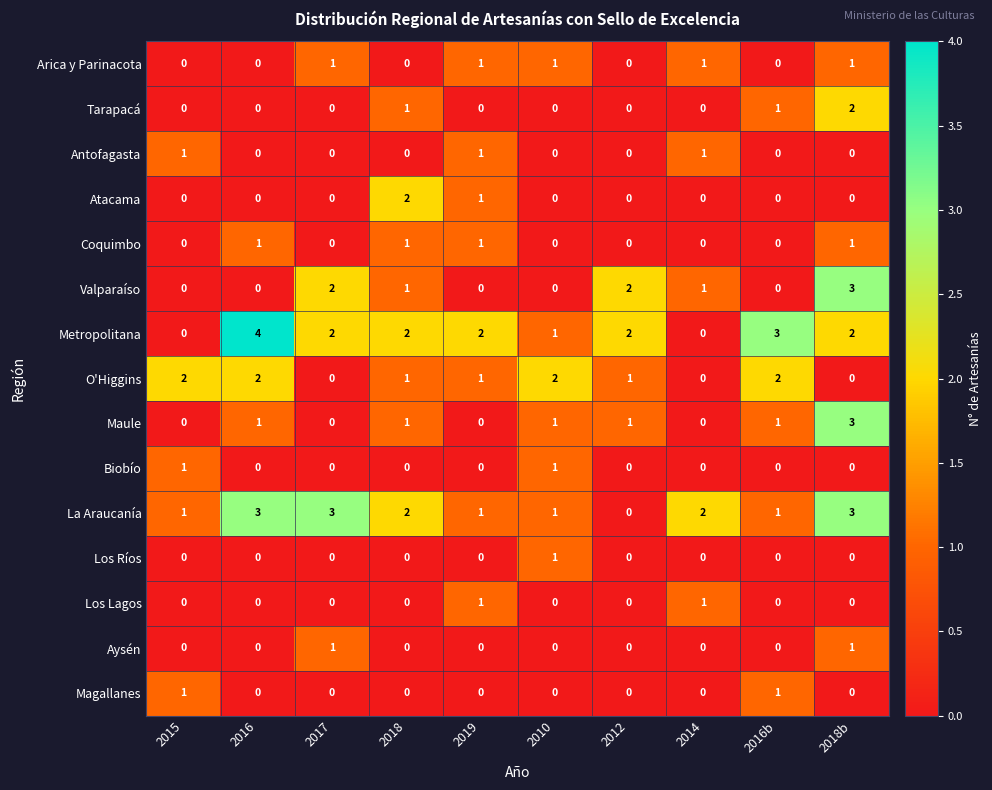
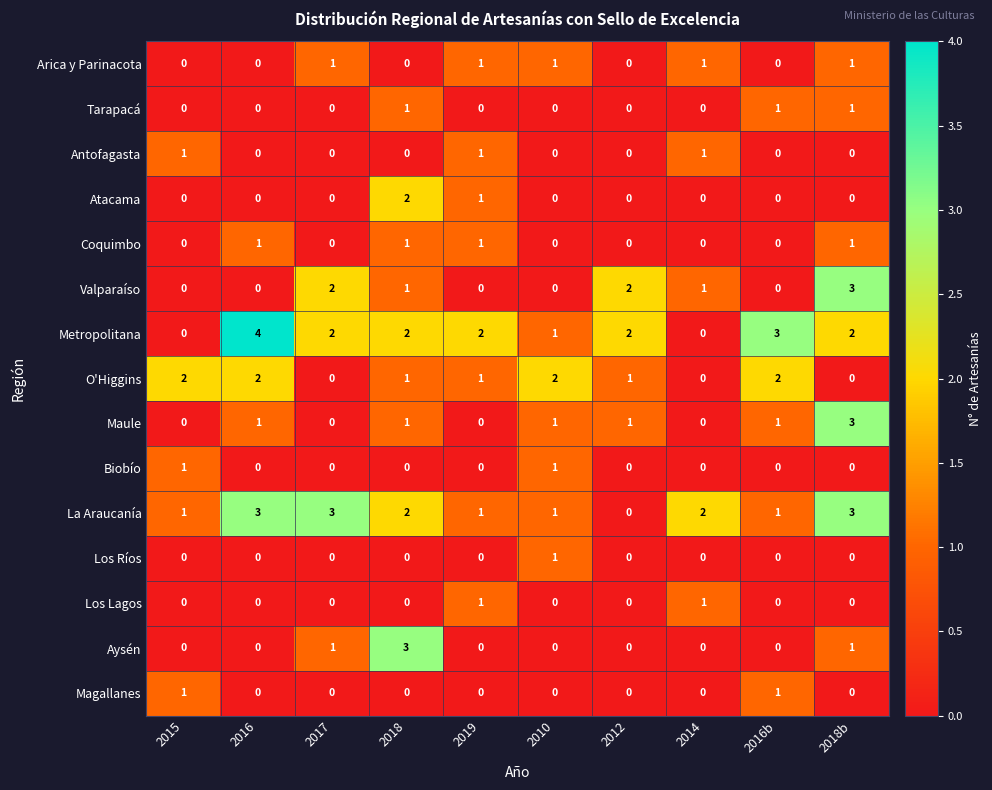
  {
    "Arica y Parinacota": {
      "2015": 0,
      "2016": 0,
      "2017": 1,
      "2018": 0,
      "2019": 1,
      "2010": 1,
      "2012": 0,
      "2014": 1,
      "2016b": 0,
      "2018b": 1
    },
    "Tarapacá": {
      "2015": 0,
      "2016": 0,
      "2017": 0,
      "2018": 1,
      "2019": 0,
      "2010": 0,
      "2012": 0,
      "2014": 0,
      "2016b": 1,
-     "2018b": 2
+     "2018b": 1
    },
    "Antofagasta": {
      "2015": 1,
      "2016": 0,
      "2017": 0,
      "2018": 0,
      "2019": 1,
      "2010": 0,
      "2012": 0,
      "2014": 1,
      "2016b": 0,
      "2018b": 0
    },
    "Atacama": {
      "2015": 0,
      "2016": 0,
      "2017": 0,
      "2018": 2,
      "2019": 1,
      "2010": 0,
      "2012": 0,
      "2014": 0,
      "2016b": 0,
      "2018b": 0
    },
    "Coquimbo": {
      "2015": 0,
      "2016": 1,
      "2017": 0,
      "2018": 1,
      "2019": 1,
      "2010": 0,
      "2012": 0,
      "2014": 0,
      "2016b": 0,
      "2018b": 1
    },
    "Valparaíso": {
      "2015": 0,
      "2016": 0,
      "2017": 2,
      "2018": 1,
      "2019": 0,
      "2010": 0,
      "2012": 2,
      "2014": 1,
      "2016b": 0,
      "2018b": 3
    },
    "Metropolitana": {
      "2015": 0,
      "2016": 4,
      "2017": 2,
      "2018": 2,
      "2019": 2,
      "2010": 1,
      "2012": 2,
      "2014": 0,
      "2016b": 3,
      "2018b": 2
    },
    "O'Higgins": {
      "2015": 2,
      "2016": 2,
      "2017": 0,
      "2018": 1,
      "2019": 1,
      "2010": 2,
      "2012": 1,
      "2014": 0,
      "2016b": 2,
      "2018b": 0
    },
    "Maule": {
      "2015": 0,
      "2016": 1,
      "2017": 0,
      "2018": 1,
      "2019": 0,
      "2010": 1,
      "2012": 1,
      "2014": 0,
      "2016b": 1,
      "2018b": 3
    },
    "Biobío": {
      "2015": 1,
      "2016": 0,
      "2017": 0,
      "2018": 0,
      "2019": 0,
      "2010": 1,
      "2012": 0,
      "2014": 0,
      "2016b": 0,
      "2018b": 0
    },
    "La Araucanía": {
      "2015": 1,
      "2016": 3,
      "2017": 3,
      "2018": 2,
      "2019": 1,
      "2010": 1,
      "2012": 0,
      "2014": 2,
      "2016b": 1,
      "2018b": 3
    },
    "Los Ríos": {
      "2015": 0,
      "2016": 0,
      "2017": 0,
      "2018": 0,
      "2019": 0,
      "2010": 1,
      "2012": 0,
      "2014": 0,
      "2016b": 0,
      "2018b": 0
    },
    "Los Lagos": {
      "2015": 0,
      "2016": 0,
      "2017": 0,
      "2018": 0,
      "2019": 1,
      "2010": 0,
      "2012": 0,
      "2014": 1,
      "2016b": 0,
      "2018b": 0
    },
    "Aysén": {
      "2015": 0,
      "2016": 0,
      "2017": 1,
-     "2018": 0,
+     "2018": 3,
      "2019": 0,
      "2010": 0,
      "2012": 0,
      "2014": 0,
      "2016b": 0,
      "2018b": 1
    },
    "Magallanes": {
      "2015": 1,
      "2016": 0,
      "2017": 0,
      "2018": 0,
      "2019": 0,
      "2010": 0,
      "2012": 0,
      "2014": 0,
      "2016b": 1,
      "2018b": 0
    }
  }
